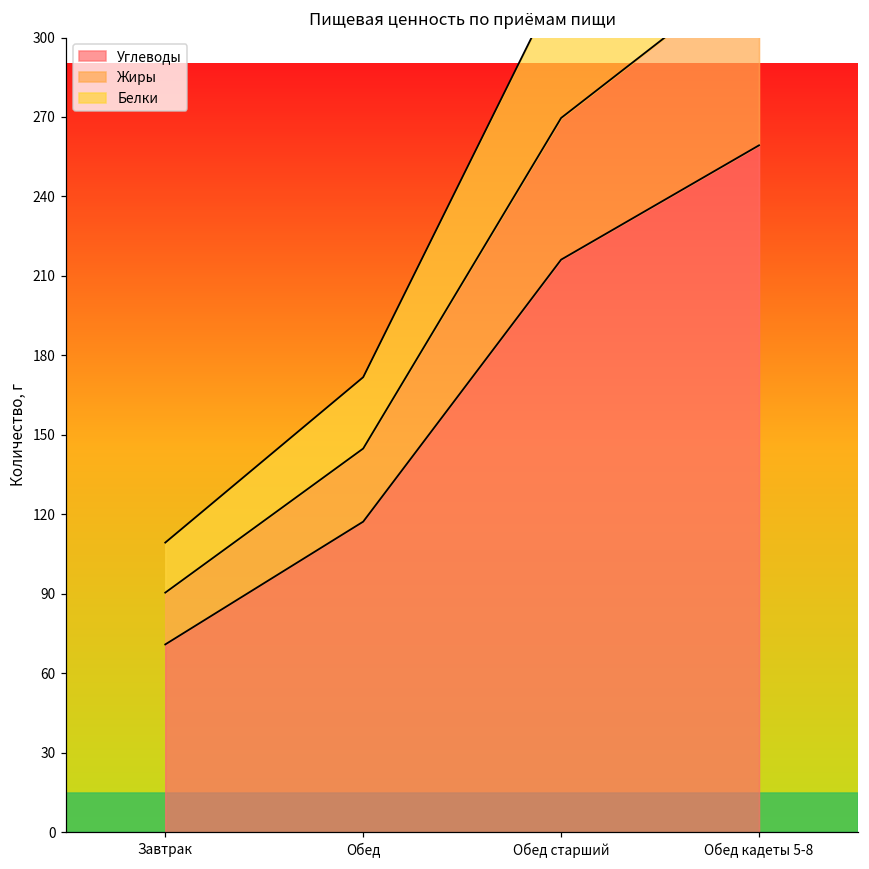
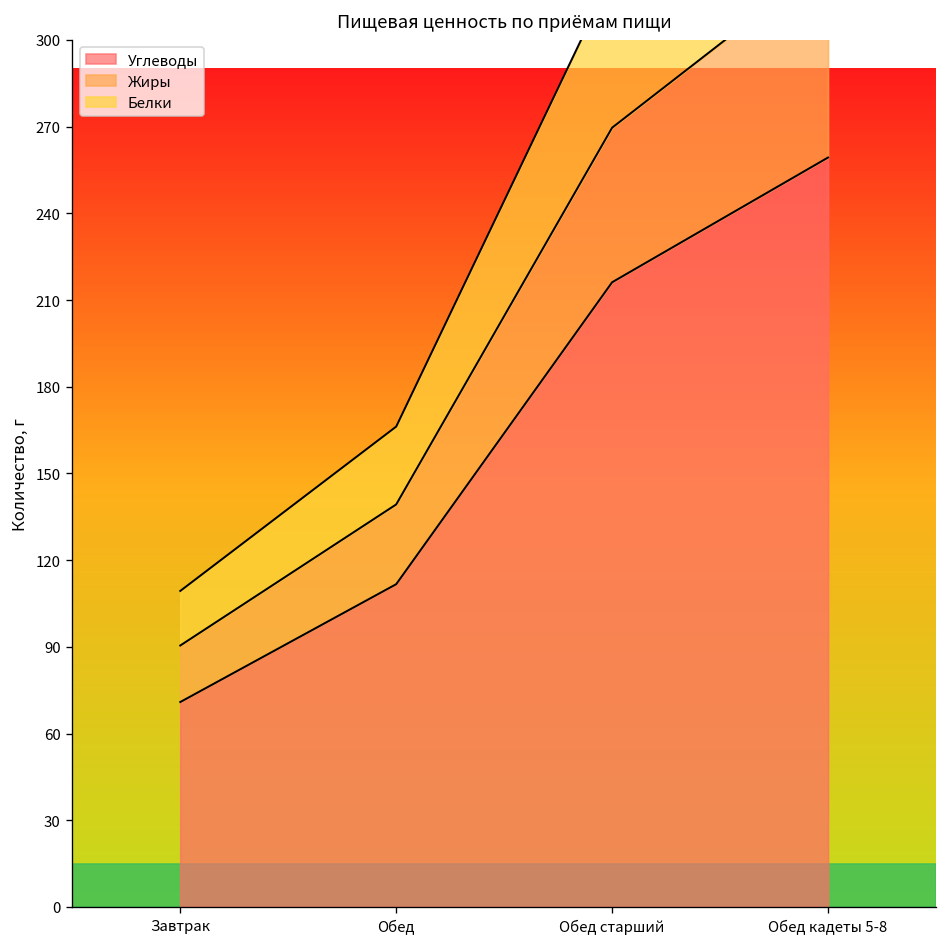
  {
    "Углеводы": {
      "Завтрак": 71,
-     "Обед": 117,
+     "Обед": 112,
      "Обед старший": 216,
      "Обед кадеты 5-8": 259
    }
  }
